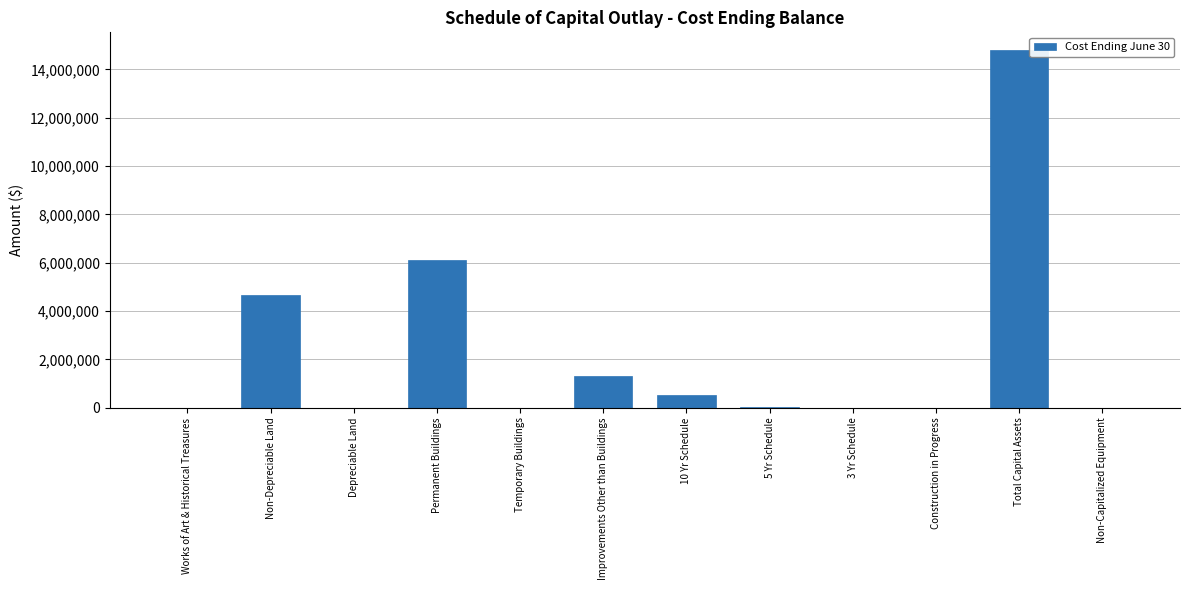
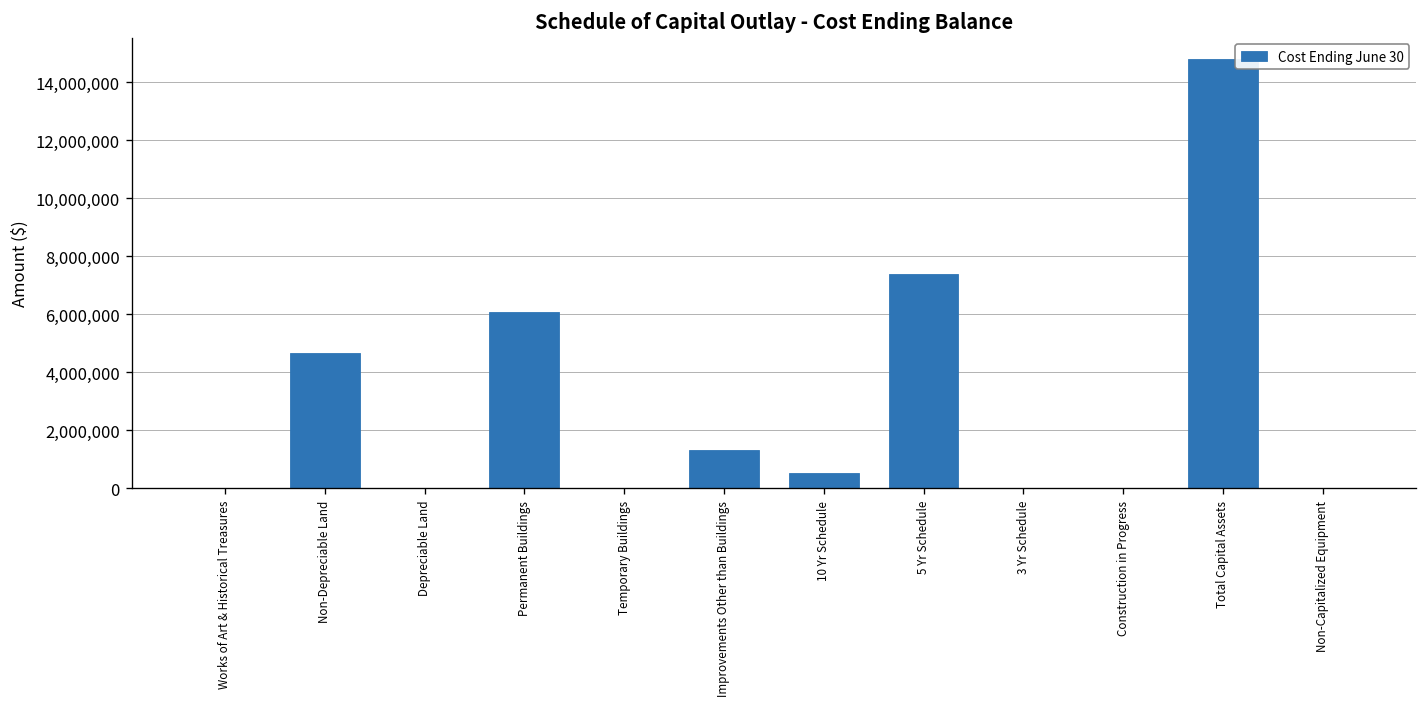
  {
    "Works of Art & Historical Treasures": "0",
    "Non-Depreciable Land": "4,700,000",
    "Depreciable Land": "0",
    "Permanent Buildings": "6,100,000",
    "Improvements Other than Buildings": "1,300,000",
    "10 Yr Schedule": "500,000",
-   "5 Yr Schedule": "0",
+   "5 Yr Schedule": "7,400,000",
    "3 Yr Schedule": "0",
    "Construction in Progress": "0",
    "Total Capital Assets": "14,800,000",
    "Non-Capitalized Equipment": "0"
  }
